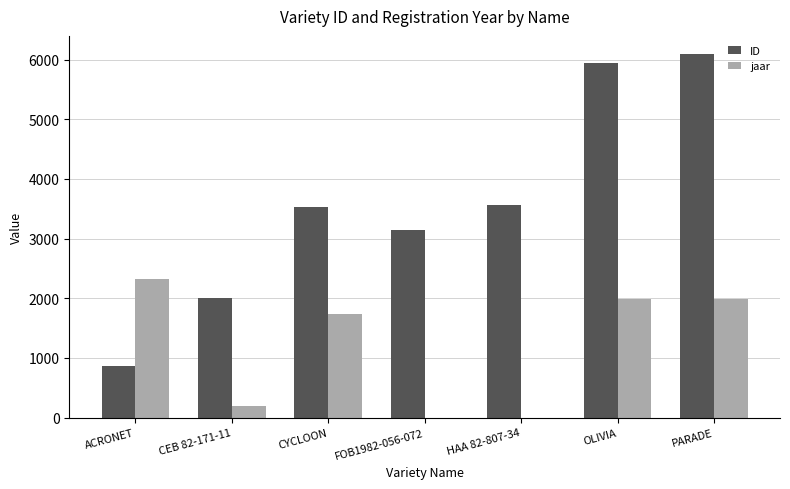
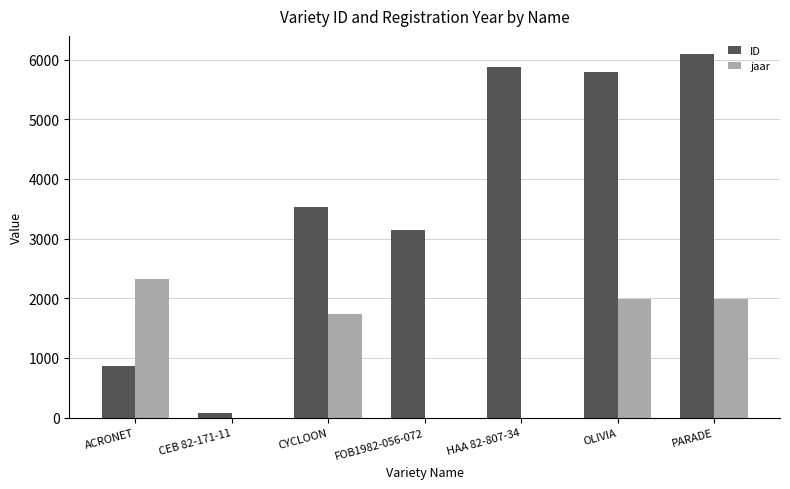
  {
    "ID": {
      "ACRONET": 900,
-     "CEB 82-171-11": 2000,
+     "CEB 82-171-11": 100,
      "CYCLOON": 3500,
      "FOB1982-056-072": 3100,
-     "HAA 82-807-34": 3600,
-     "OLIVIA": 5900,
+     "HAA 82-807-34": 5900,
+     "OLIVIA": 5800,
      "PARADE": 6100
    },
    "jaar": {
      "ACRONET": 2300,
-     "CEB 82-171-11": 200,
+     "CEB 82-171-11": 0,
      "CYCLOON": 1700,
      "FOB1982-056-072": 0,
      "HAA 82-807-34": 0,
      "OLIVIA": 2000,
      "PARADE": 2000
    }
  }
